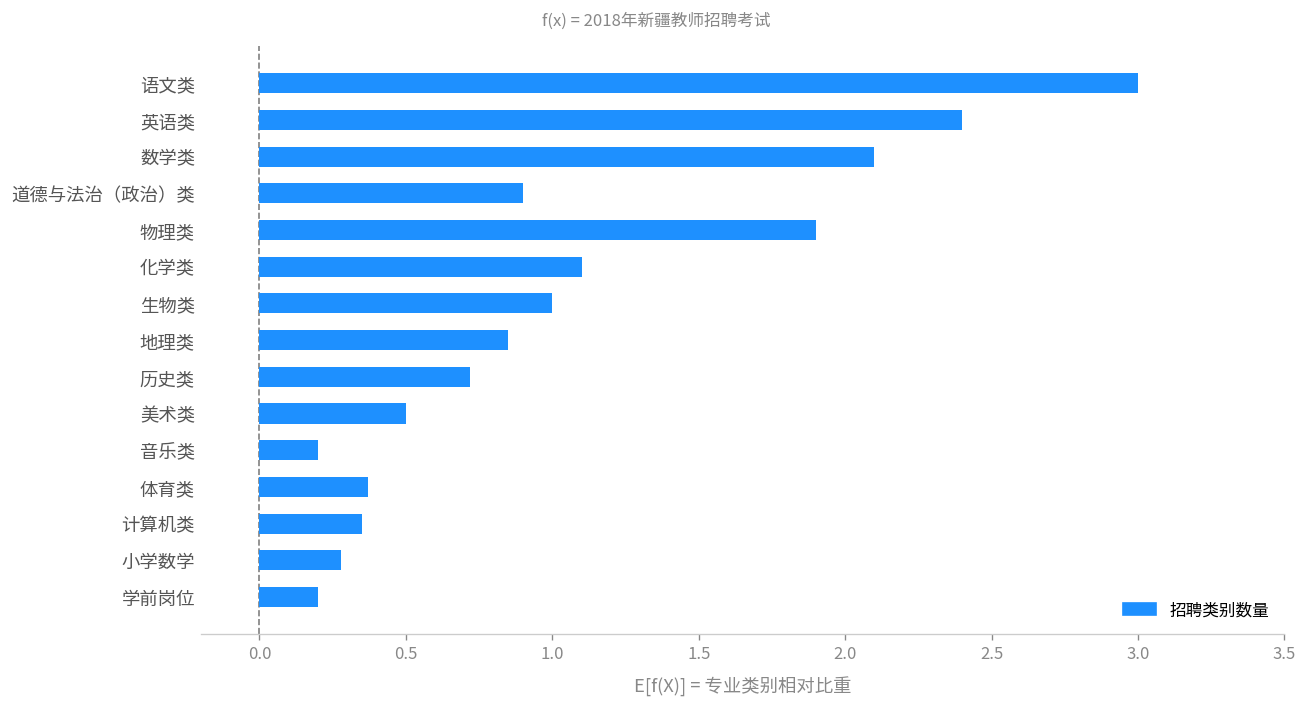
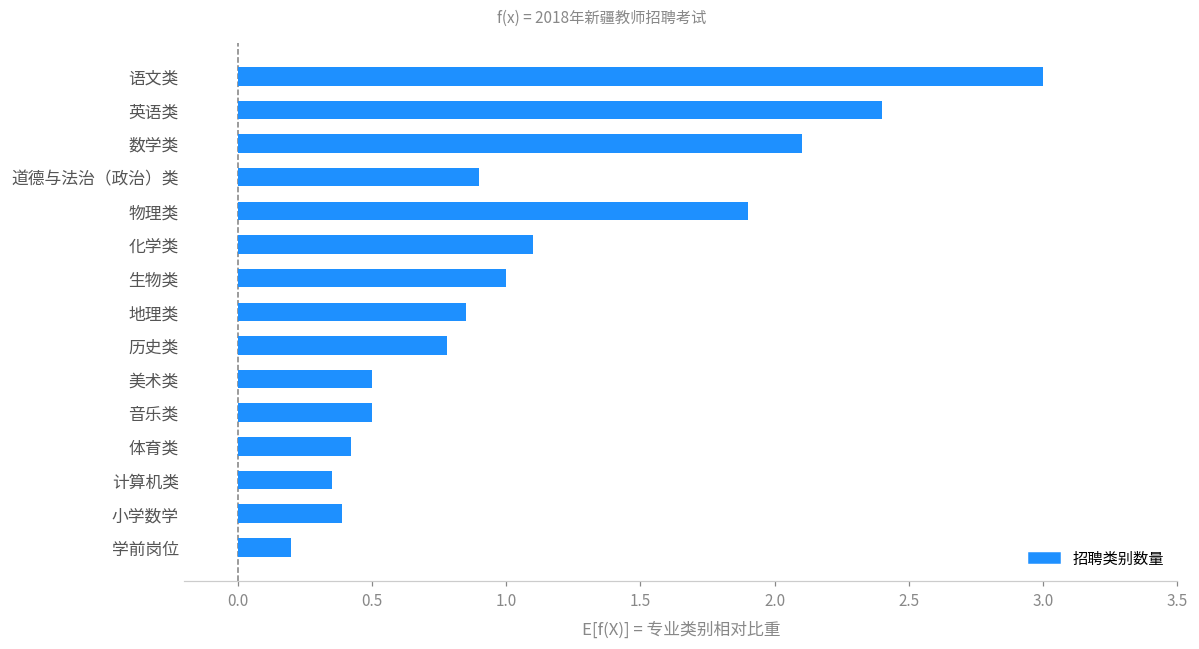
  {
    "语文类": 3.00,
    "英语类": 2.40,
    "数学类": 2.10,
    "道德与法治（政治）类": 0.90,
    "物理类": 1.90,
    "化学类": 1.10,
    "生物类": 1.00,
    "地理类": 0.85,
-   "历史类": 0.72,
+   "历史类": 0.78,
    "美术类": 0.50,
-   "音乐类": 0.2,
-   "体育类": 0.37,
+   "音乐类": 0.5,
+   "体育类": 0.42,
    "计算机类": 0.35,
-   "小学数学": 0.28,
+   "小学数学": 0.39,
    "学前岗位": 0.20
  }
